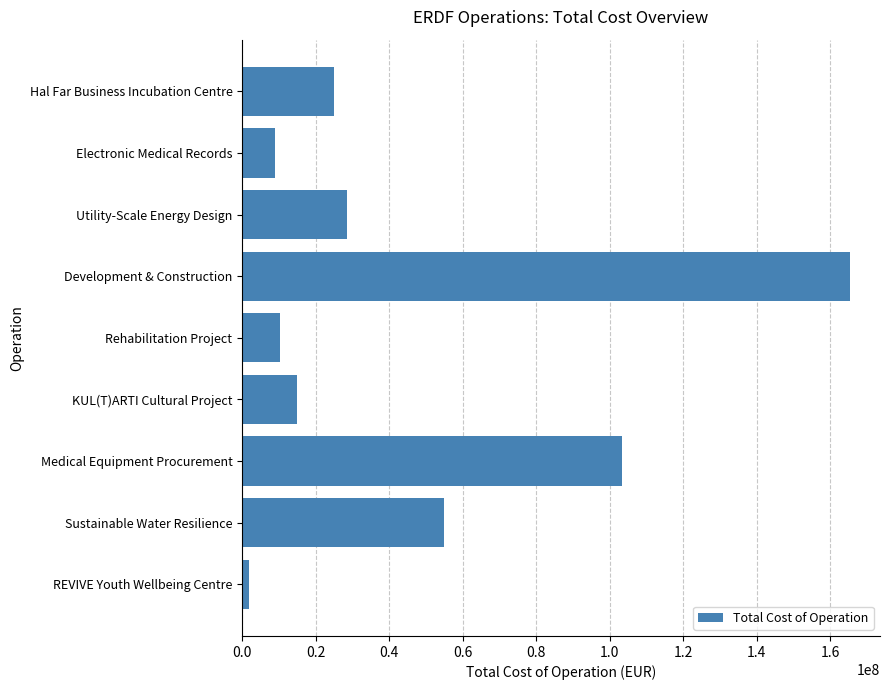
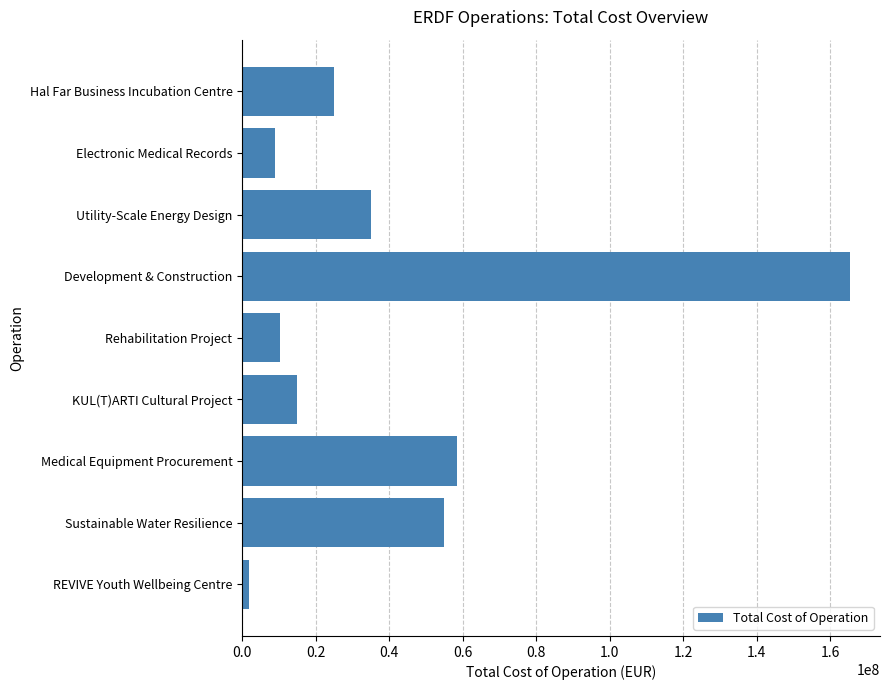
  {
    "Hal Far Business Incubation Centre": 25000000,
    "Electronic Medical Records": 9000000,
-   "Utility-Scale Energy Design": 29000000,
+   "Utility-Scale Energy Design": 35000000,
    "Development & Construction": 165000000,
    "Rehabilitation Project": 10000000,
    "KUL(T)ARTI Cultural Project": 15000000,
-   "Medical Equipment Procurement": 103000000,
+   "Medical Equipment Procurement": 59000000,
    "Sustainable Water Resilience": 55000000,
    "REVIVE Youth Wellbeing Centre": 2000000
  }
